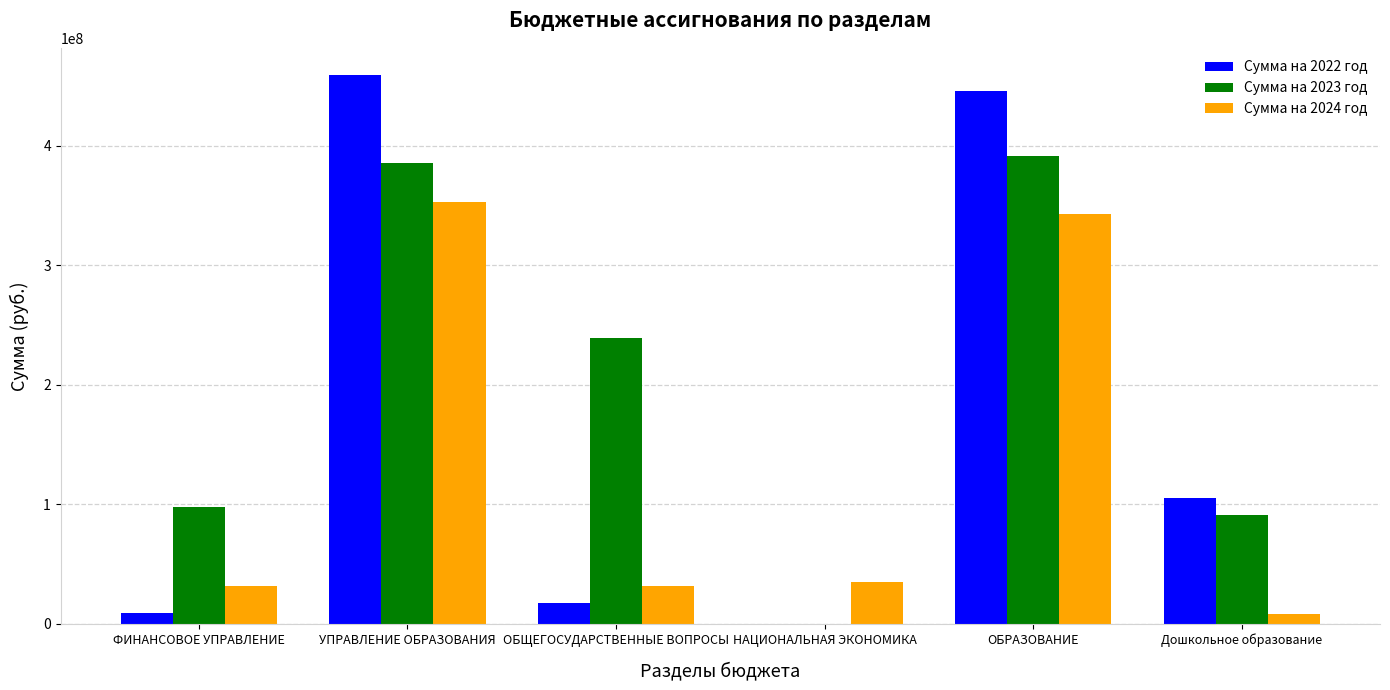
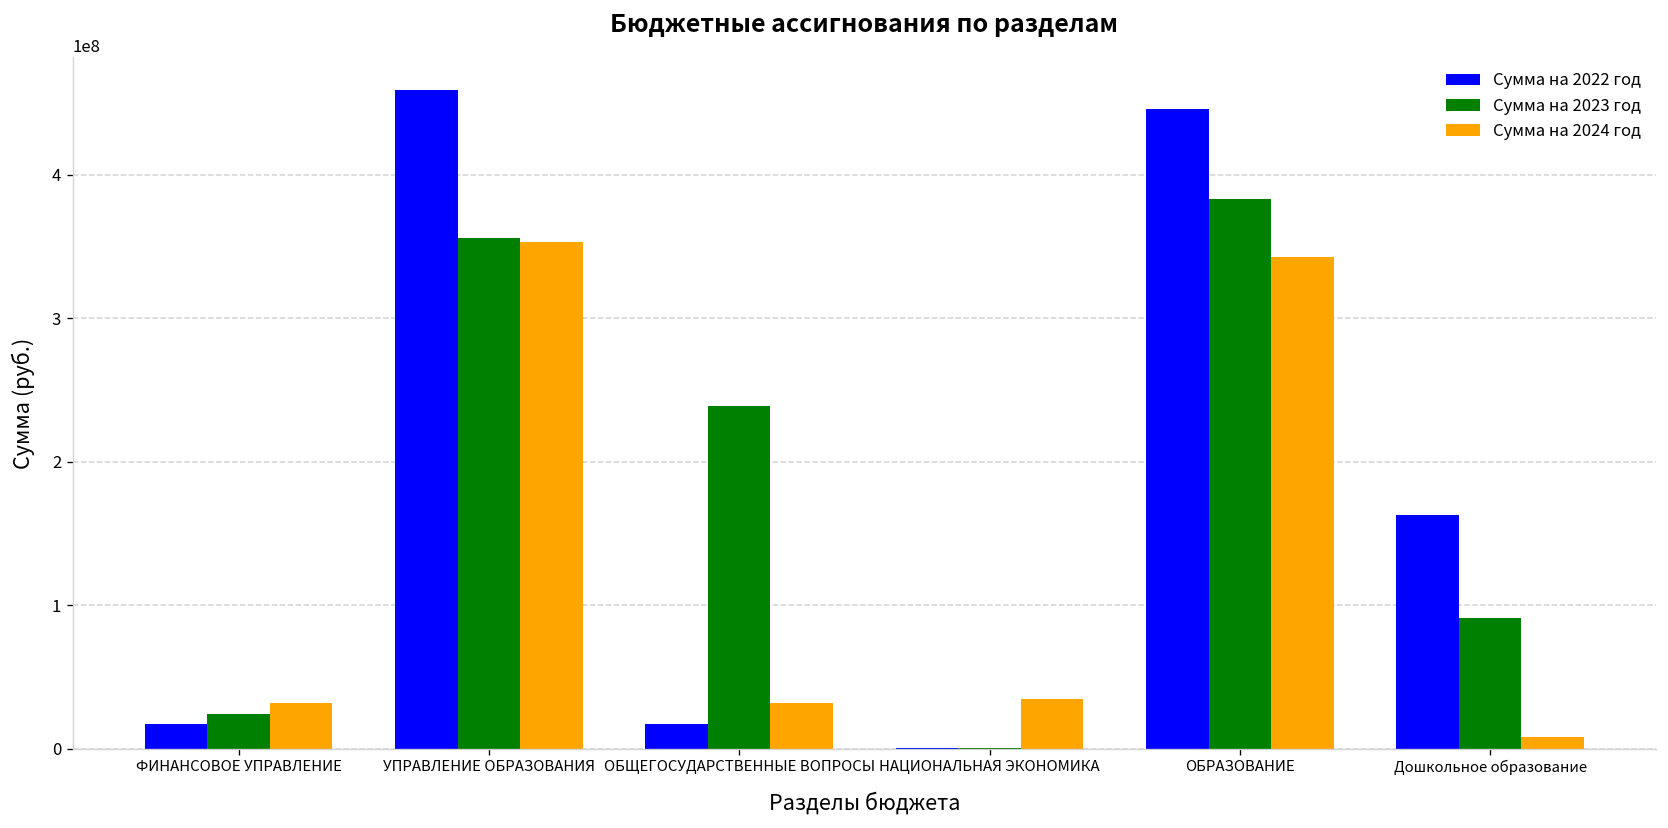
  {
    "Сумма на 2022 год": {
-     "ФИНАНСОВОЕ УПРАВЛЕНИЕ": 9000000,
+     "ФИНАНСОВОЕ УПРАВЛЕНИЕ": 17000000,
      "УПРАВЛЕНИЕ ОБРАЗОВАНИЯ": 459000000,
      "ОБЩЕГОСУДАРСТВЕННЫЕ ВОПРОСЫ": 17000000,
      "ОБРАЗОВАНИЕ": 446000000,
-     "Дошкольное образование": 105000000
+     "Дошкольное образование": 163000000
    },
    "Сумма на 2023 год": {
-     "ФИНАНСОВОЕ УПРАВЛЕНИЕ": 97000000,
-     "УПРАВЛЕНИЕ ОБРАЗОВАНИЯ": 385000000,
+     "ФИНАНСОВОЕ УПРАВЛЕНИЕ": 24000000,
+     "УПРАВЛЕНИЕ ОБРАЗОВАНИЯ": 356000000,
      "ОБЩЕГОСУДАРСТВЕННЫЕ ВОПРОСЫ": 239000000,
-     "ОБРАЗОВАНИЕ": 391000000,
+     "ОБРАЗОВАНИЕ": 383000000,
      "Дошкольное образование": 91000000
    },
    "Сумма на 2024 год": {
      "ФИНАНСОВОЕ УПРАВЛЕНИЕ": 32000000,
      "УПРАВЛЕНИЕ ОБРАЗОВАНИЯ": 353000000,
      "ОБЩЕГОСУДАРСТВЕННЫЕ ВОПРОСЫ": 32000000,
      "НАЦИОНАЛЬНАЯ ЭКОНОМИКА": 35000000,
      "ОБРАЗОВАНИЕ": 342000000,
      "Дошкольное образование": 8000000
    }
  }
